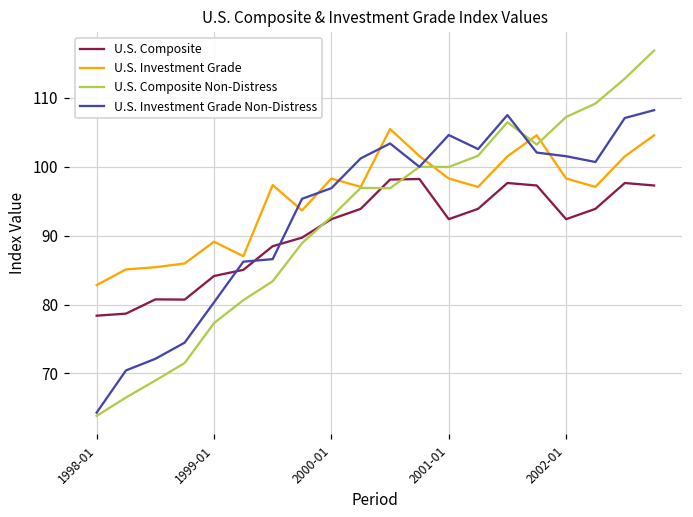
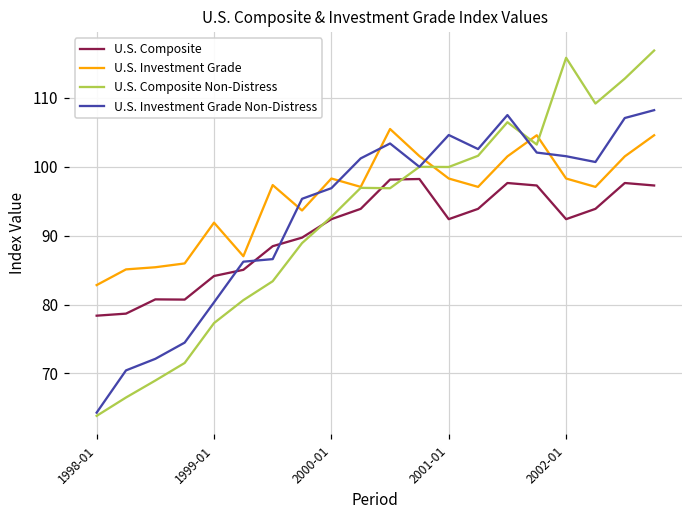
  {
    "U.S. Composite": {
      "1998-01": 78,
      "1999-01": 84,
      "2001-01": 92,
      "2002-01": 92
    },
    "U.S. Investment Grade": {
      "1998-01": 83,
-     "1999-01": 89,
+     "1999-01": 92,
      "2000-01": 98,
      "2001-01": 98,
      "2002-01": 98
    },
    "U.S. Composite Non-Distress": {
      "1998-01": 64,
      "1999-01": 77,
      "2001-01": 100,
-     "2002-01": 107
+     "2002-01": 116
    },
    "U.S. Investment Grade Non-Distress": {
      "1998-01": 64,
      "1999-01": 80,
      "2000-01": 97,
      "2001-01": 105,
      "2002-01": 102
    }
  }
